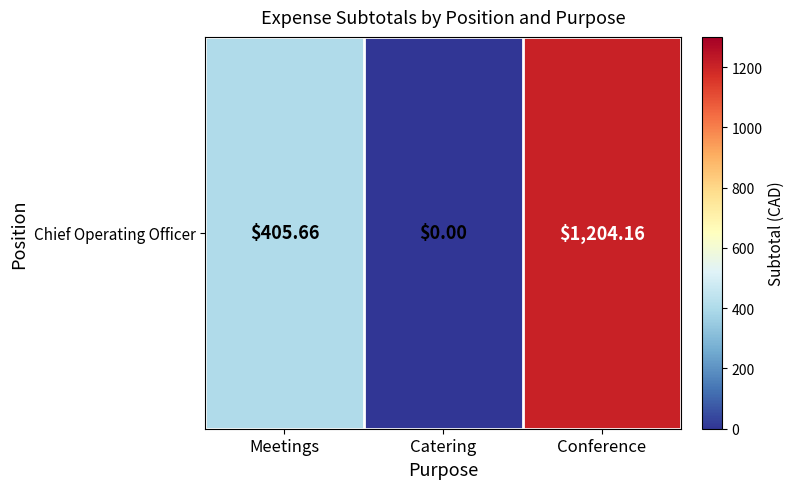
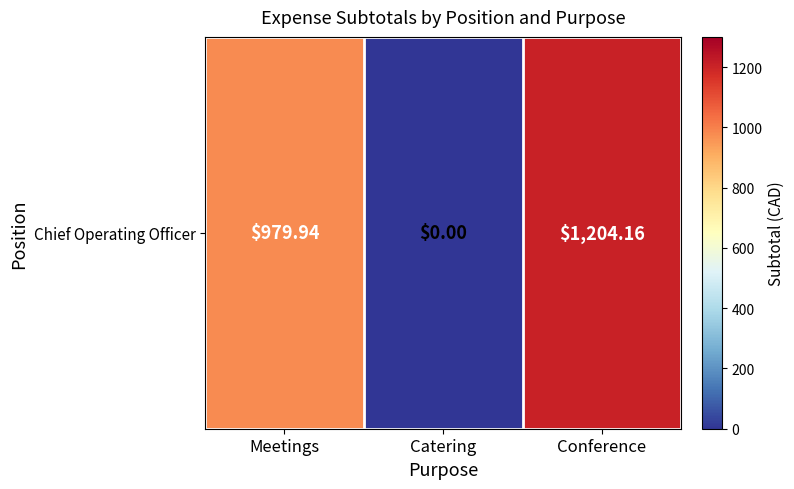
  {
    "Chief Operating Officer": {
-     "Meetings": "$405.66",
+     "Meetings": "$979.94",
      "Catering": "$0.00",
      "Conference": "$1,204.16"
    }
  }
